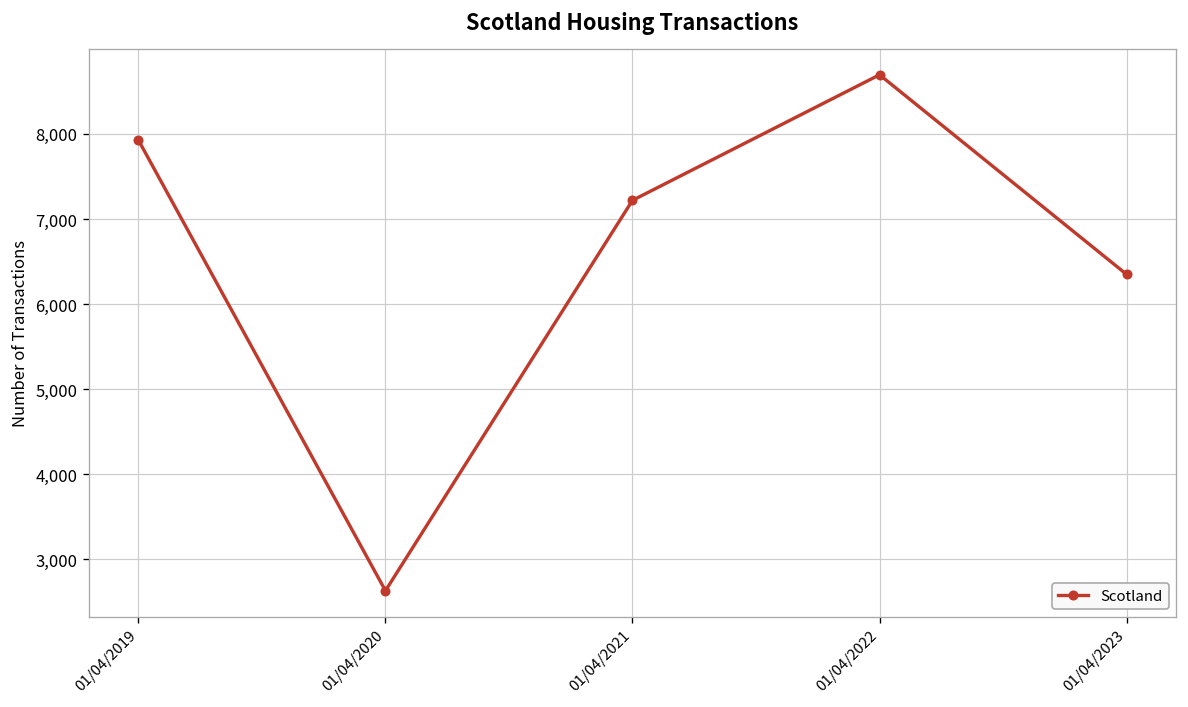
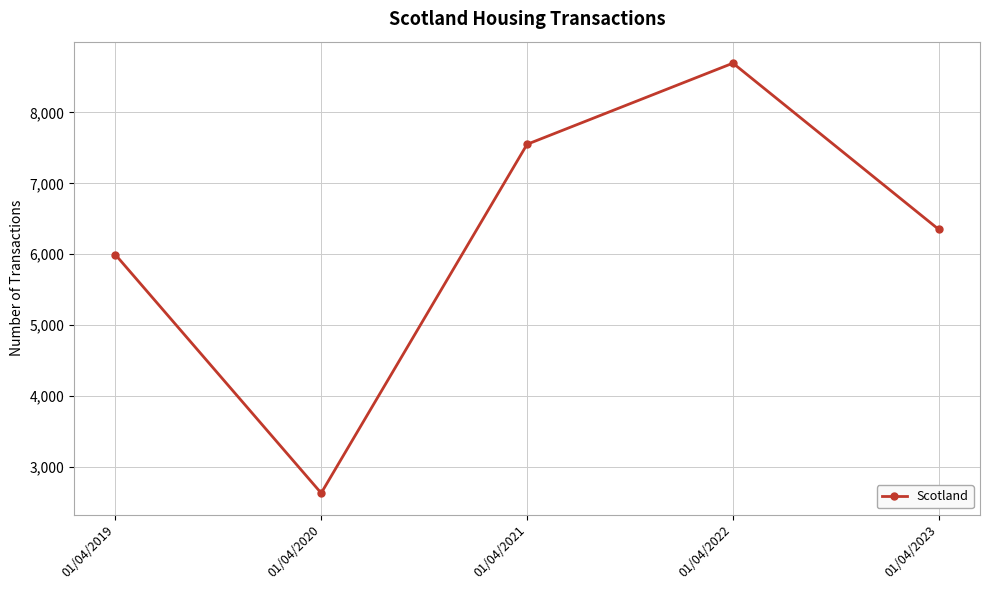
  {
-   "01/04/2019": "7,900",
+   "01/04/2019": "6,000",
    "01/04/2020": "2,600",
-   "01/04/2021": "7,200",
+   "01/04/2021": "7,600",
    "01/04/2022": "8,700",
    "01/04/2023": "6,300"
  }
